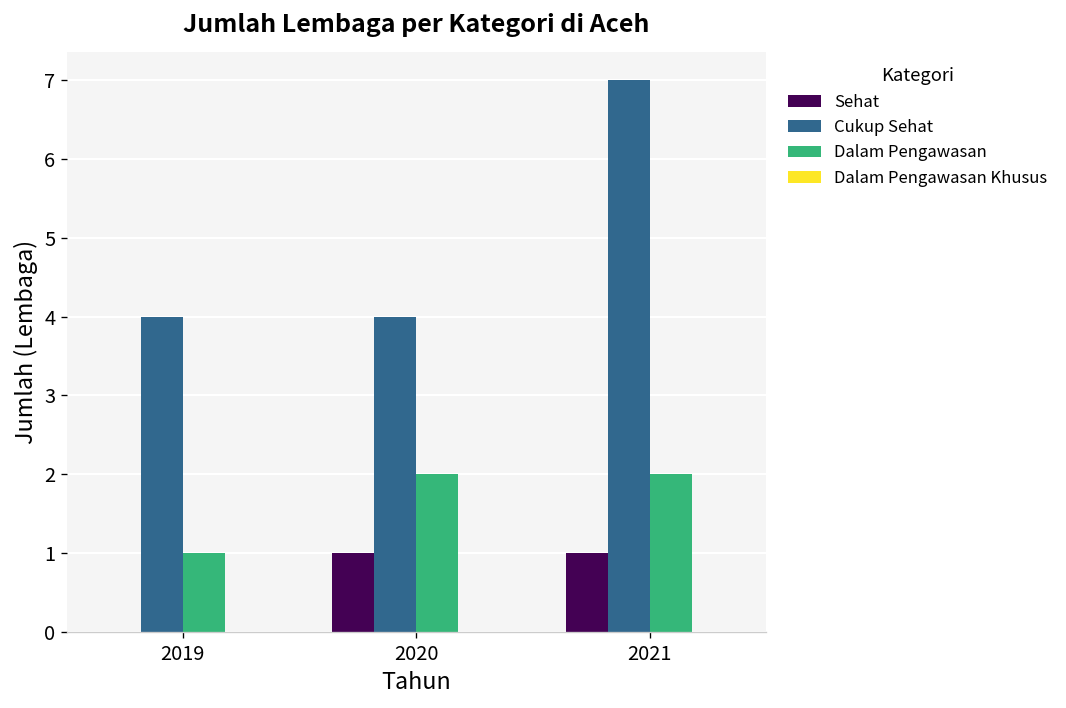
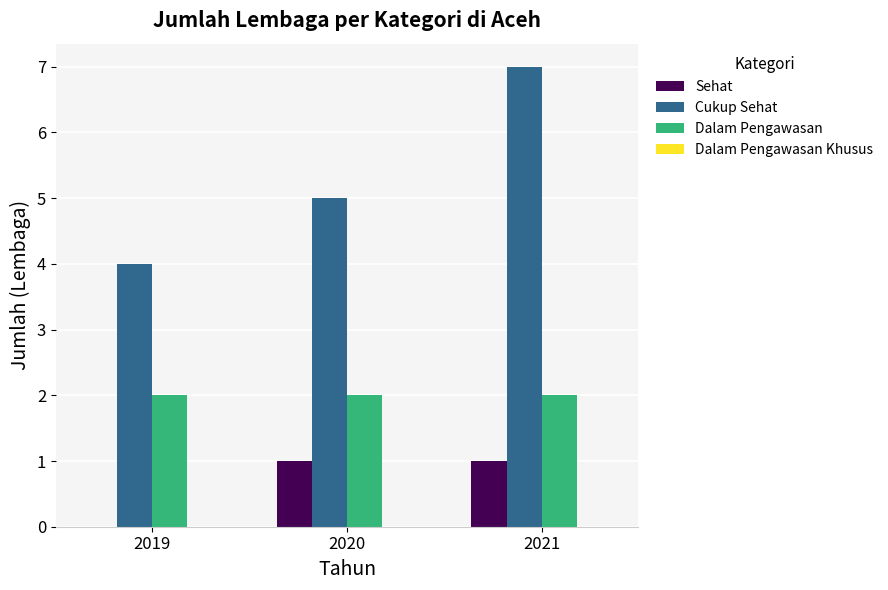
  {
    "Sehat": {
      "2019": 0,
      "2020": 1,
      "2021": 1
    },
    "Cukup Sehat": {
      "2019": 4,
-     "2020": 4,
+     "2020": 5,
      "2021": 7
    },
    "Dalam Pengawasan": {
-     "2019": 1,
+     "2019": 2,
      "2020": 2,
      "2021": 2
    },
    "Dalam Pengawasan Khusus": {
      "2019": 0,
      "2020": 0,
      "2021": 0
    }
  }
